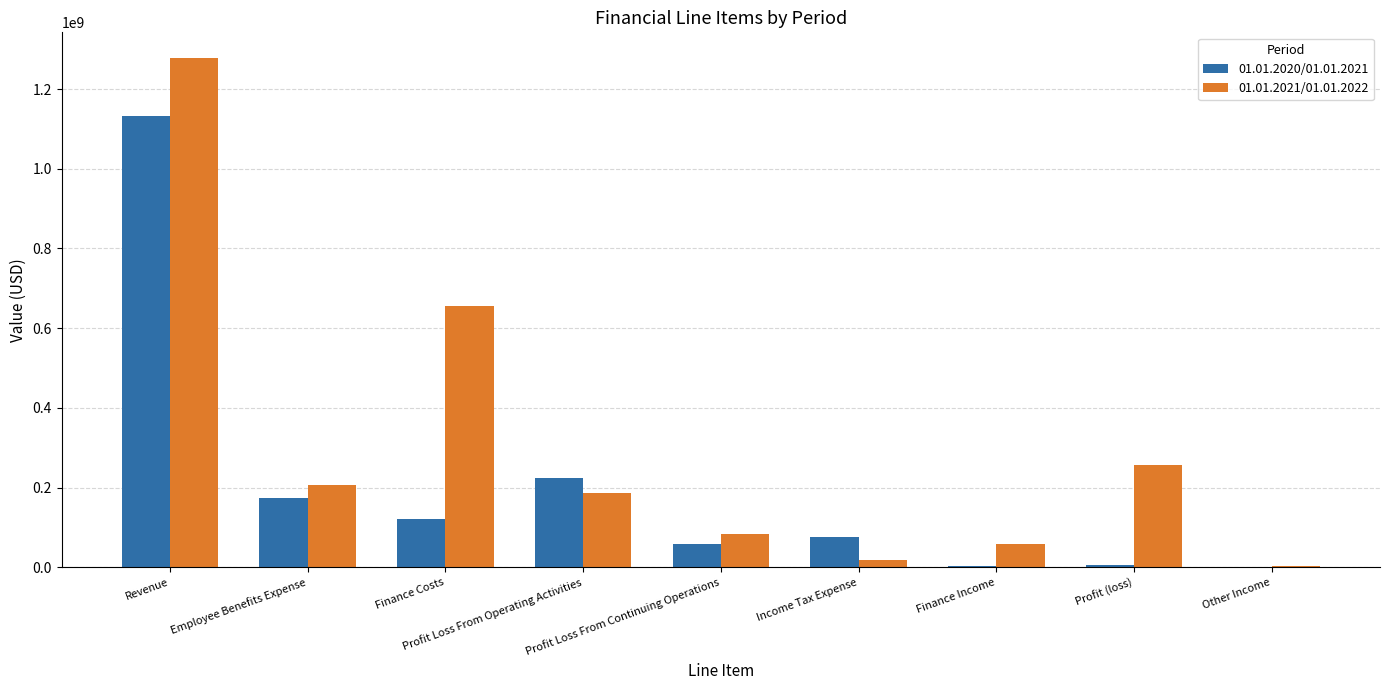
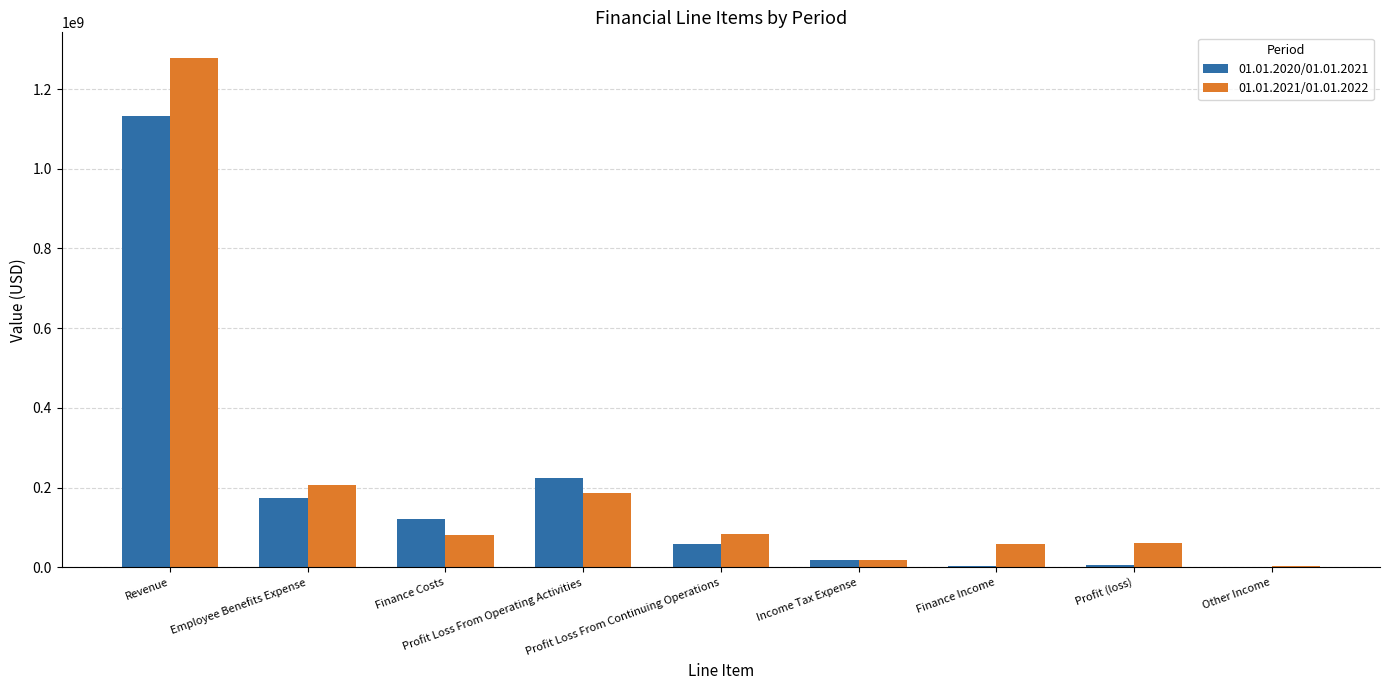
  {
    "01.01.2020/01.01.2021": {
      "Revenue": 1130000000,
      "Employee Benefits Expense": 170000000,
      "Finance Costs": 120000000,
      "Profit Loss From Operating Activities": 220000000,
      "Profit Loss From Continuing Operations": 60000000,
-     "Income Tax Expense": 80000000,
+     "Income Tax Expense": 20000000,
      "Profit (loss)": 10000000
    },
    "01.01.2021/01.01.2022": {
      "Revenue": 1280000000,
      "Employee Benefits Expense": 210000000,
-     "Finance Costs": 650000000,
+     "Finance Costs": 80000000,
      "Profit Loss From Operating Activities": 190000000,
      "Profit Loss From Continuing Operations": 80000000,
      "Income Tax Expense": 20000000,
      "Finance Income": 60000000,
-     "Profit (loss)": 260000000
+     "Profit (loss)": 60000000
    }
  }
